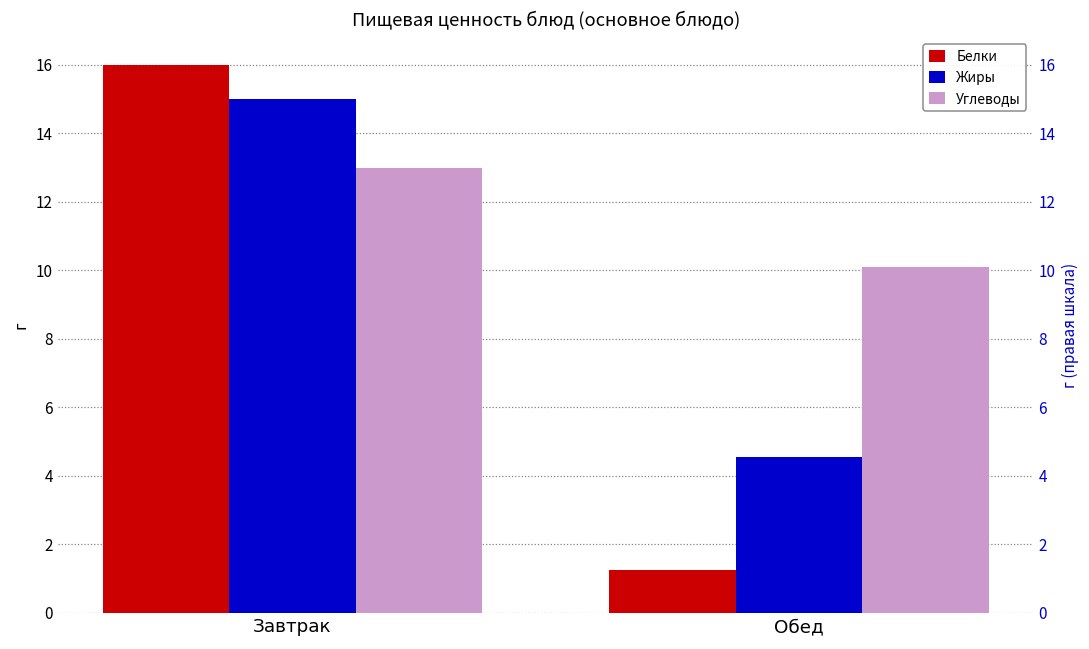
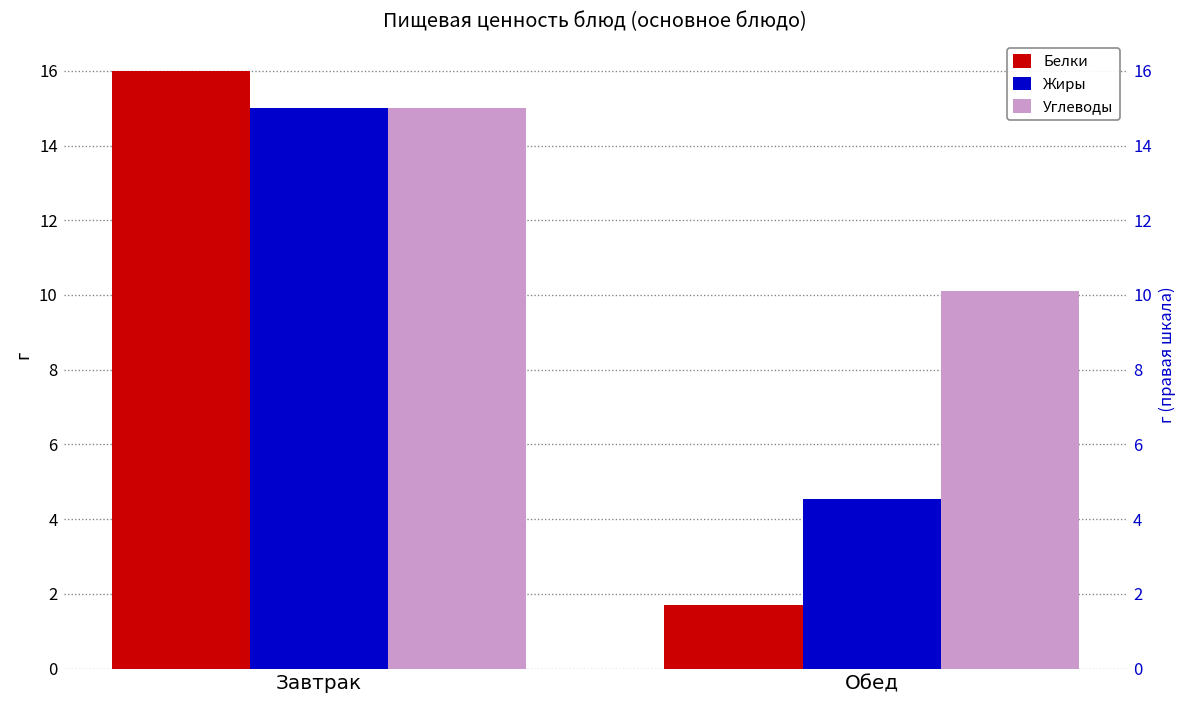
  {
    "Белки": {
      "Завтрак": 16.0,
-     "Обед": 1.3
+     "Обед": 1.7
    },
    "Жиры": {
      "Завтрак": 15.0,
      "Обед": 4.6
    },
    "Углеводы": {
-     "Завтрак": 13,
+     "Завтрак": 15,
      "Обед": 10.1
    }
  }
